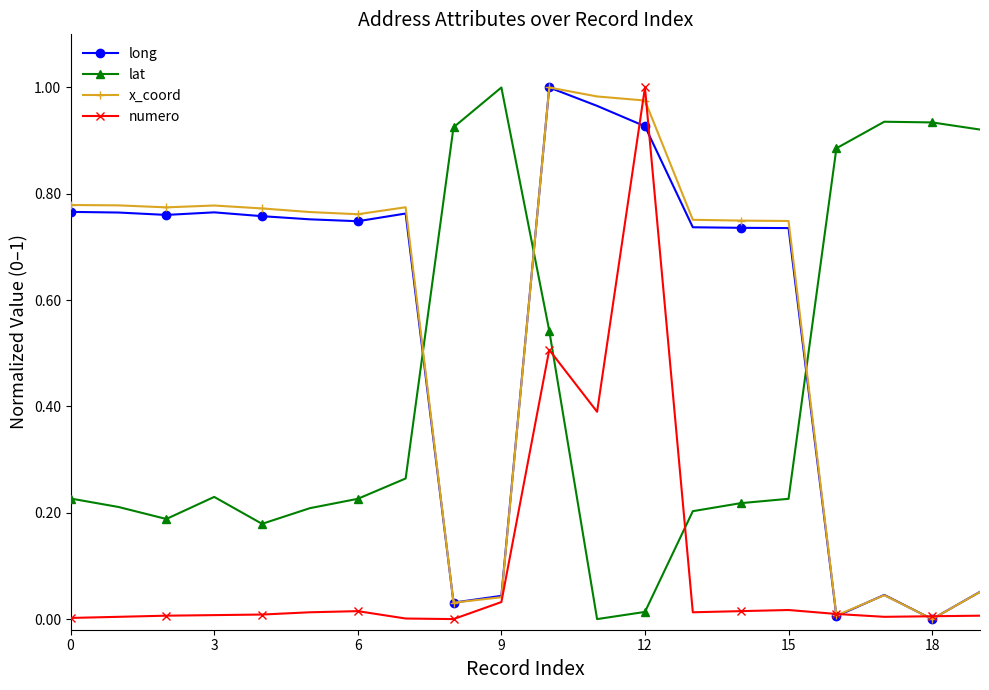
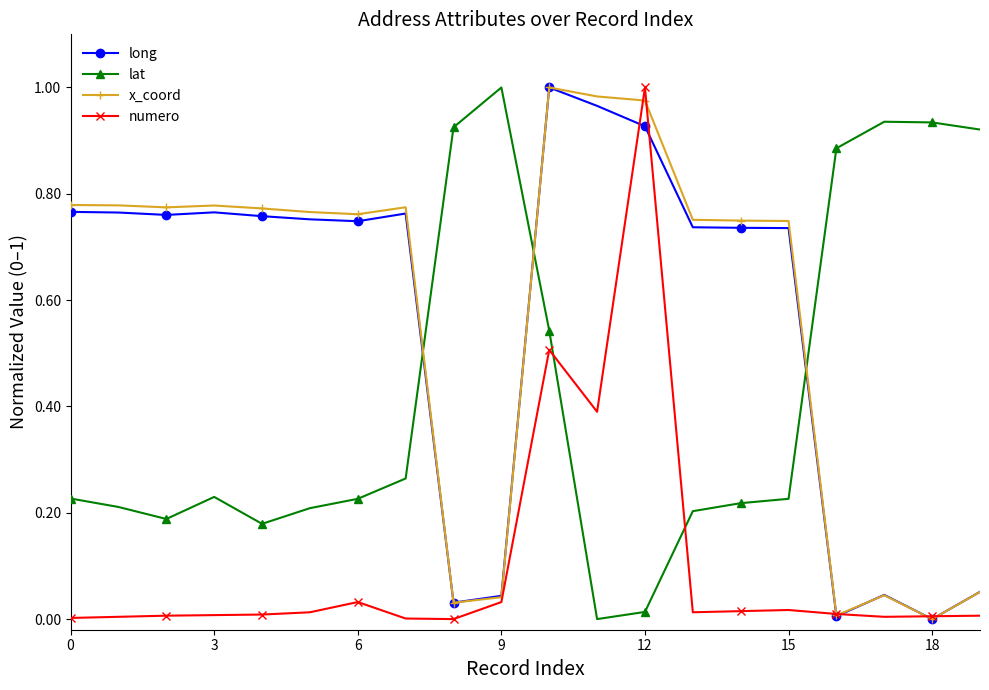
  {
    "long": {
      "0": 0.77,
      "3": 0.77,
      "6": 0.75,
      "12": 0.93,
      "15": 0.74
    },
    "lat": {
      "0": 0.23,
      "3": 0.23,
      "6": 0.23,
      "9": 1.00,
      "12": 0.01,
      "15": 0.23,
      "18": 0.93
    },
    "x_coord": {
      "0": 0.78,
      "3": 0.78,
      "6": 0.76,
      "12": 0.98,
      "15": 0.75
    },
    "numero": {
      "0": 0.00,
      "3": 0.01,
-     "6": 0.01,
+     "6": 0.03,
      "9": 0.03,
      "12": 1.00,
      "15": 0.02,
      "18": 0.01
    }
  }
